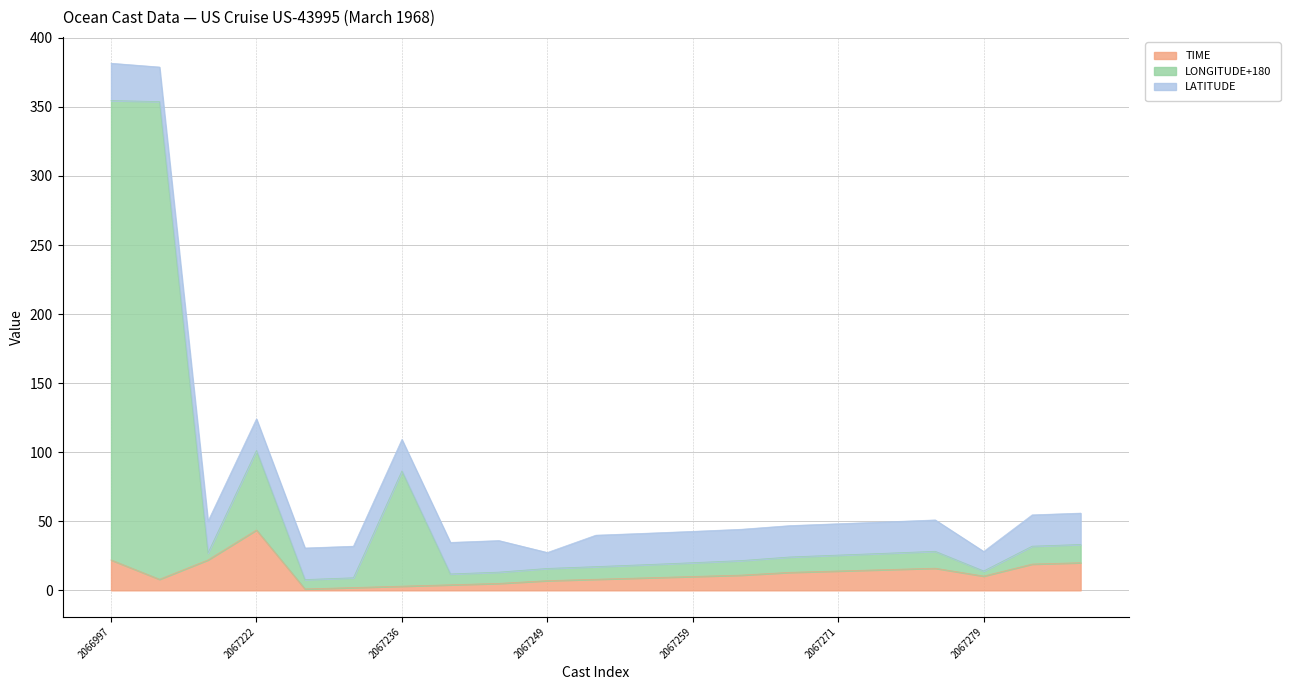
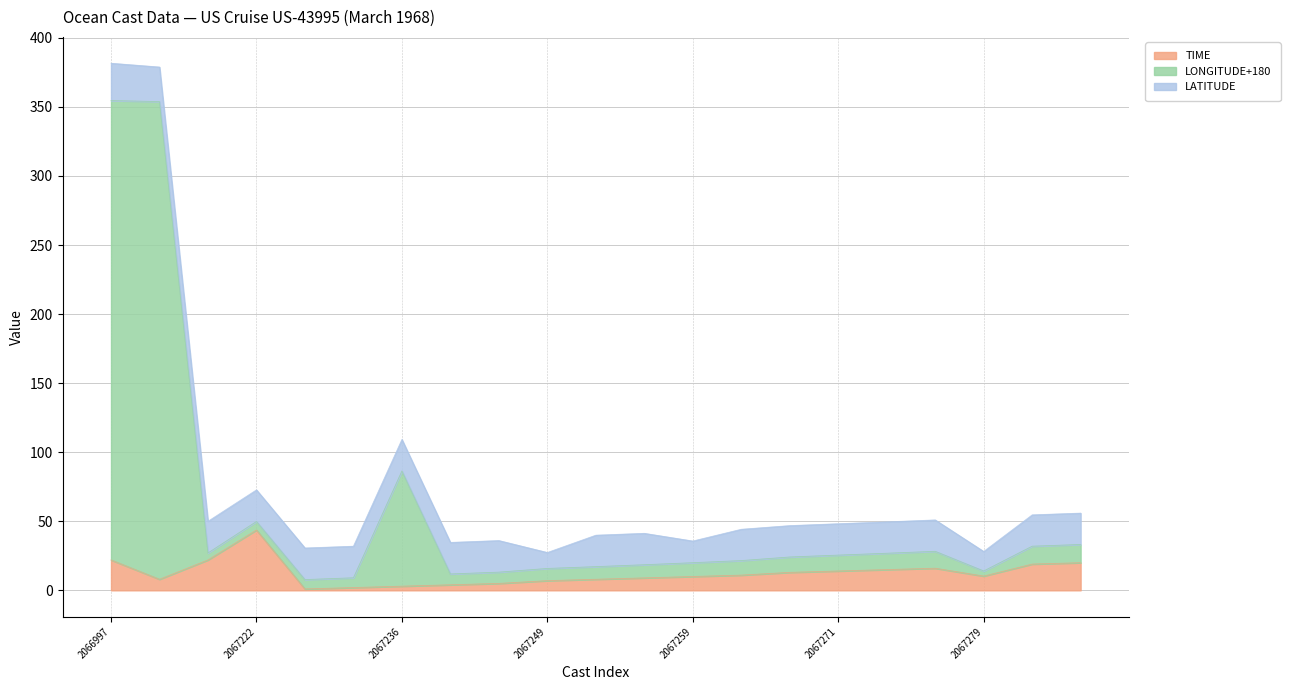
  {
    "TIME": {
      "2066997": 22,
      "2067222": 44,
      "2067236": 3,
      "2067249": 7,
      "2067259": 10,
      "2067271": 14,
      "2067279": 10
    },
    "LONGITUDE+180": {
      "2066997": 333,
-     "2067222": 58,
+     "2067222": 6,
      "2067236": 83,
      "2067249": 9,
      "2067259": 10,
      "2067271": 12,
      "2067279": 4
    },
    "LATITUDE": {
      "2066997": 27,
      "2067222": 23,
      "2067236": 23,
      "2067249": 12,
-     "2067259": 23,
+     "2067259": 16,
      "2067271": 23,
      "2067279": 14
    }
  }
